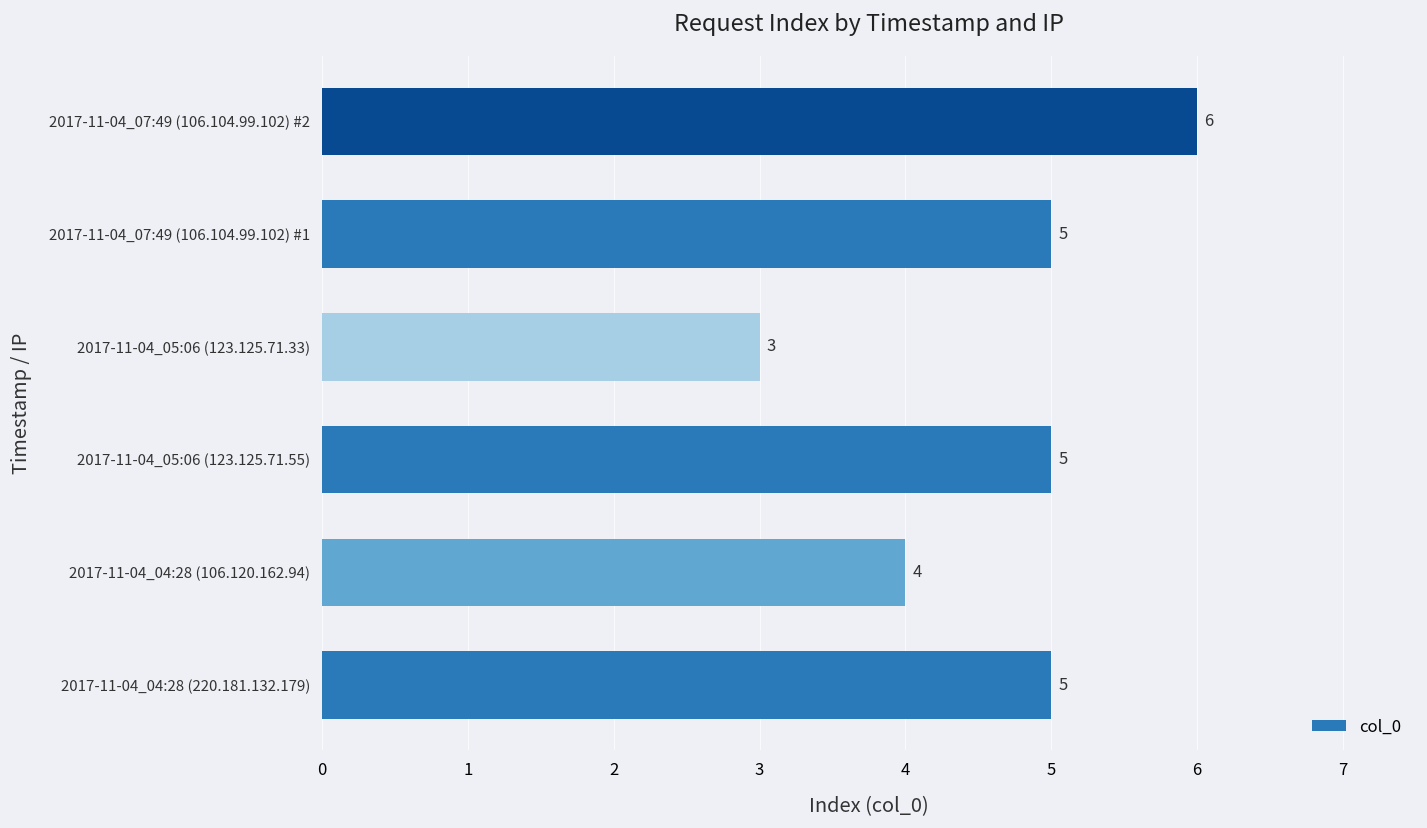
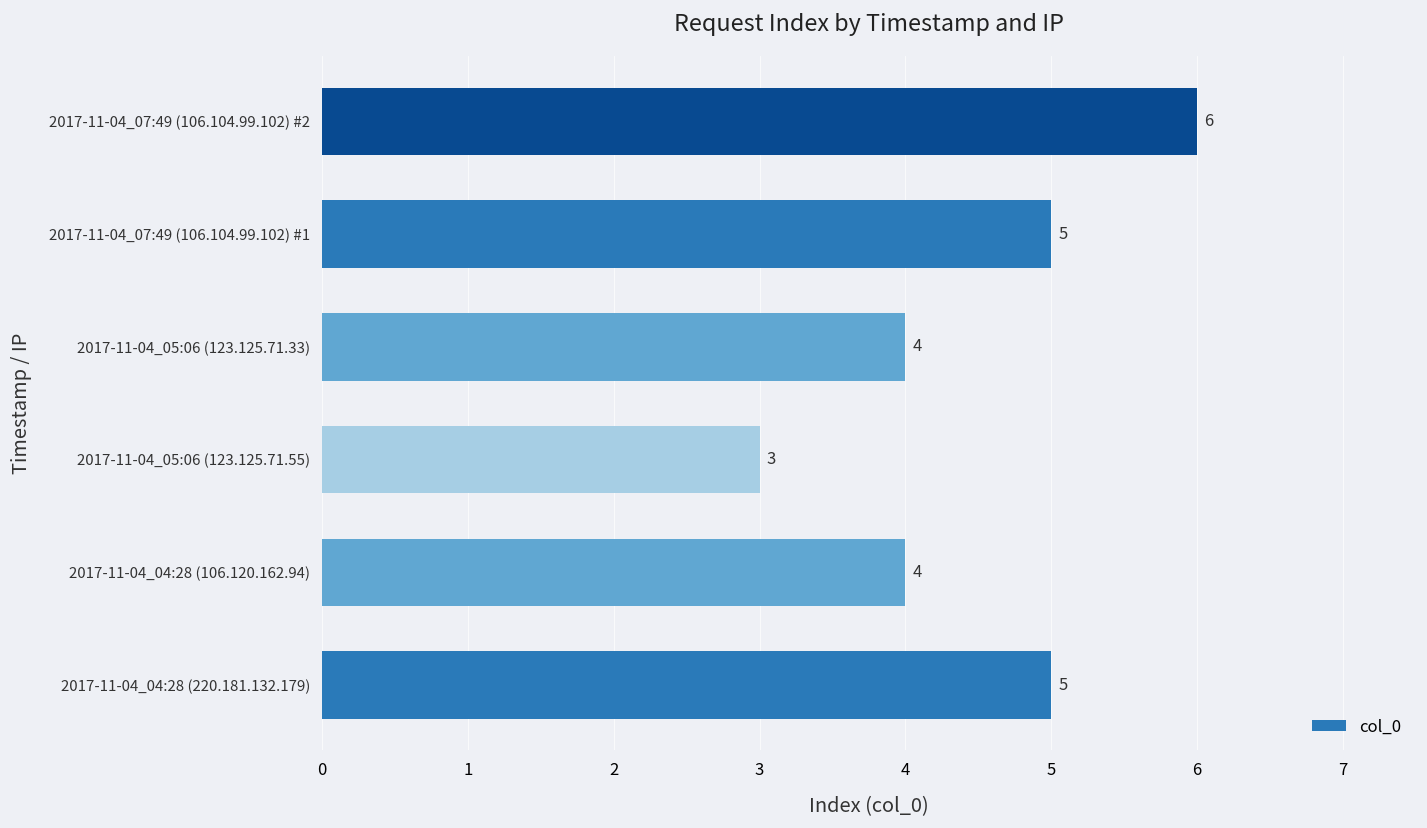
  {
    "2017-11-04_07:49 (106.104.99.102) #2": 6,
    "2017-11-04_07:49 (106.104.99.102) #1": 5,
-   "2017-11-04_05:06 (123.125.71.33)": 3,
-   "2017-11-04_05:06 (123.125.71.55)": 5,
+   "2017-11-04_05:06 (123.125.71.33)": 4,
+   "2017-11-04_05:06 (123.125.71.55)": 3,
    "2017-11-04_04:28 (106.120.162.94)": 4,
    "2017-11-04_04:28 (220.181.132.179)": 5
  }
